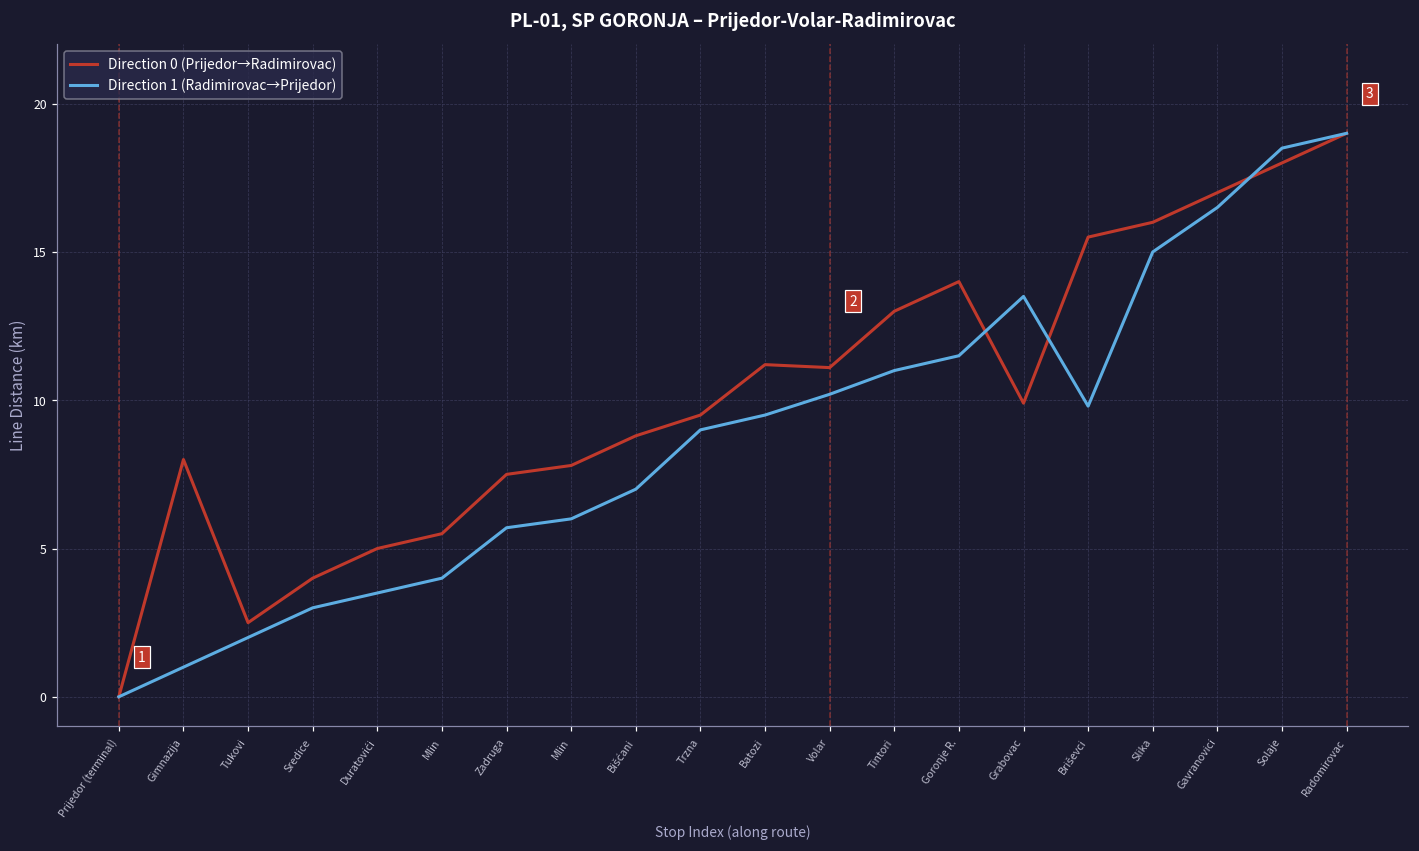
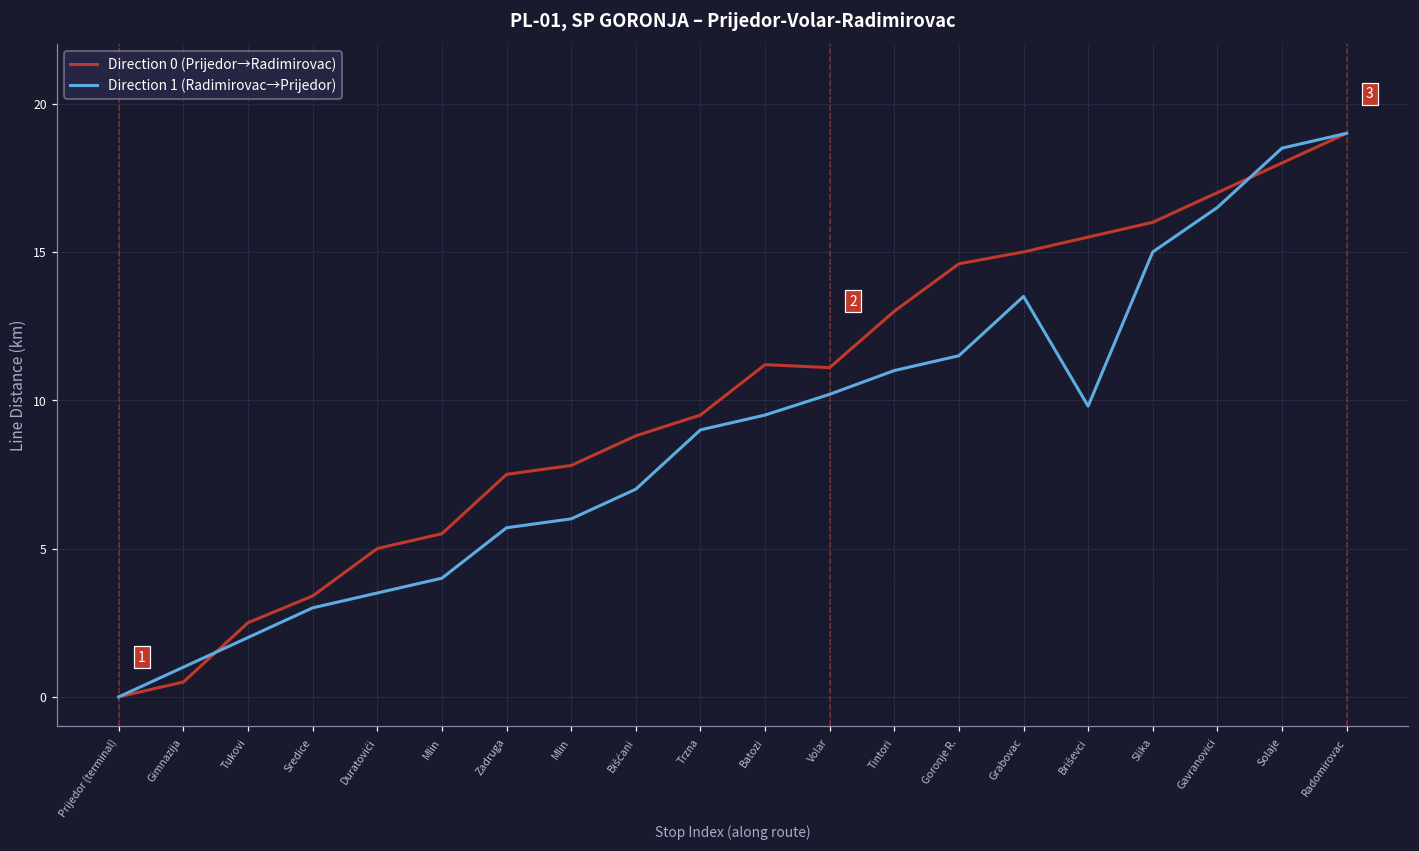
  {
    "Direction 0 (Prijedor→Radimirovac)": {
-     "Gimnazija": 8.0,
+     "Gimnazija": 0.5,
      "Tukovi": 2.5,
-     "Sredice": 4.0,
+     "Sredice": 3.4,
      "Duratovići": 5.0,
      "Zadruga": 7.5,
      "Bišćani": 8.8,
      "Trzna": 9.5,
      "Batozi": 11.2,
      "Volar": 11.1,
      "Tintori": 13.0,
-     "Goronje R.": 14.0,
-     "Grabovac": 9.9,
+     "Goronje R.": 14.6,
+     "Grabovac": 15.0,
      "Briševci": 15.5,
      "Slika": 16.0,
      "Gavranovici": 17.0,
      "Solaje": 18.0
    },
    "Direction 1 (Radimirovac→Prijedor)": {
      "Tukovi": 2.0,
      "Sredice": 3.0,
      "Duratovići": 3.5,
      "Zadruga": 5.7,
      "Bišćani": 7.0,
      "Trzna": 9.0,
      "Batozi": 9.5,
      "Volar": 10.2,
      "Tintori": 11.0,
      "Goronje R.": 11.5,
      "Grabovac": 13.5,
      "Briševci": 9.8,
      "Slika": 15.0,
      "Gavranovici": 16.5,
      "Solaje": 18.5
    }
  }
